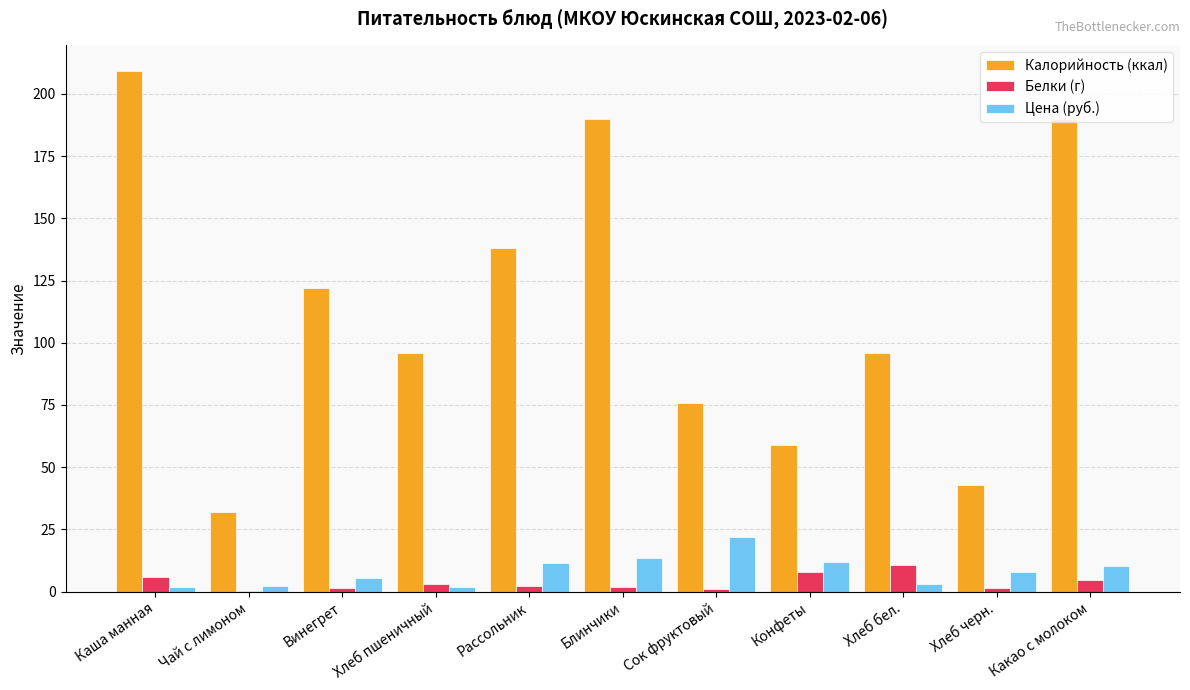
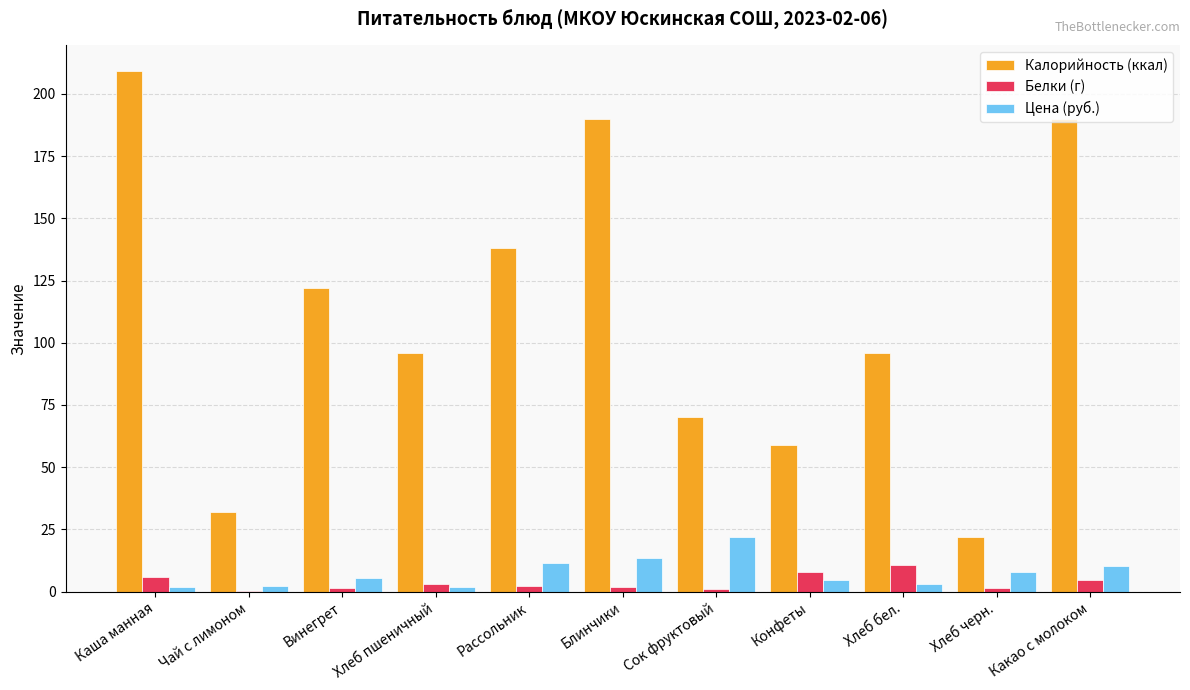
  {
    "Калорийность (ккал)": {
      "Каша манная": 209,
      "Чай с лимоном": 32,
      "Винегрет": 122,
      "Хлеб пшеничный": 96,
      "Рассольник": 138,
      "Блинчики": 190,
-     "Сок фруктовый": 76,
+     "Сок фруктовый": 70,
      "Конфеты": 59,
      "Хлеб бел.": 96,
-     "Хлеб черн.": 43
+     "Хлеб черн.": 22
    },
    "Белки (г)": {
      "Каша манная": 6,
      "Винегрет": 1,
      "Хлеб пшеничный": 3,
      "Рассольник": 2,
      "Блинчики": 2,
      "Конфеты": 8,
      "Хлеб бел.": 11,
      "Хлеб черн.": 1,
      "Какао с молоком": 5
    },
    "Цена (руб.)": {
      "Каша манная": 2,
      "Чай с лимоном": 2,
      "Винегрет": 5,
      "Хлеб пшеничный": 2,
      "Рассольник": 11,
      "Блинчики": 14,
      "Сок фруктовый": 22,
-     "Конфеты": 12,
+     "Конфеты": 5,
      "Хлеб бел.": 3,
      "Хлеб черн.": 8,
      "Какао с молоком": 10
    }
  }
